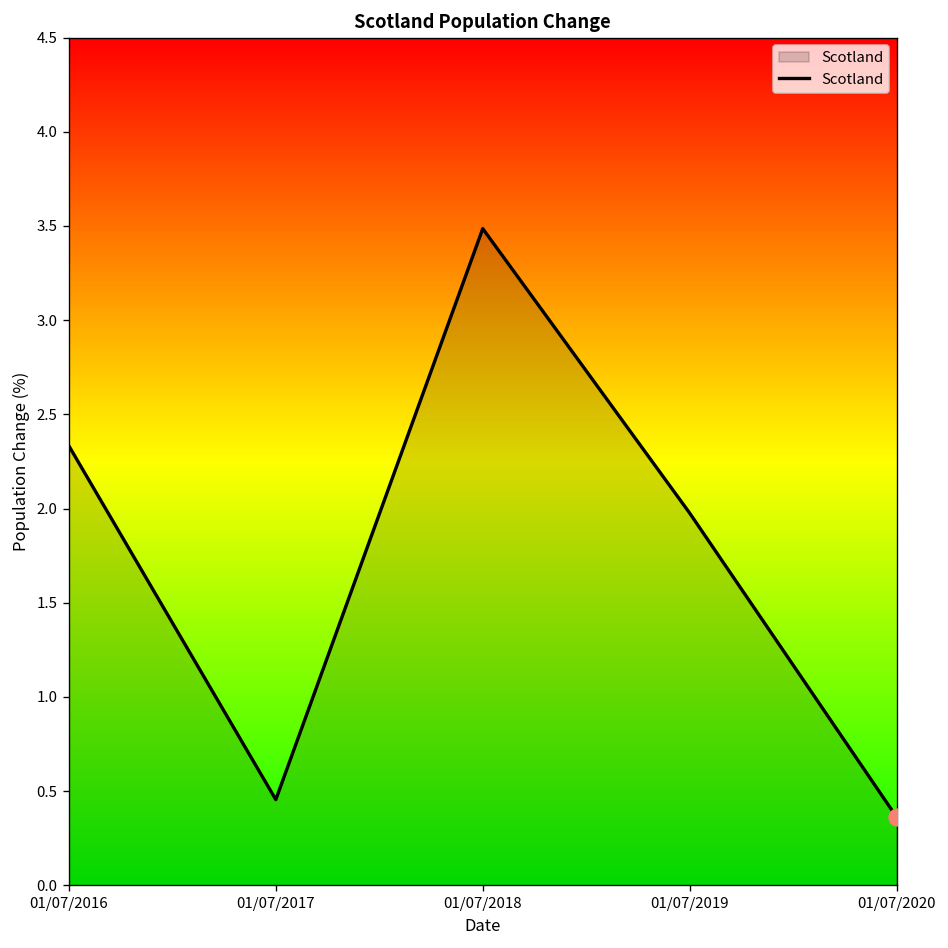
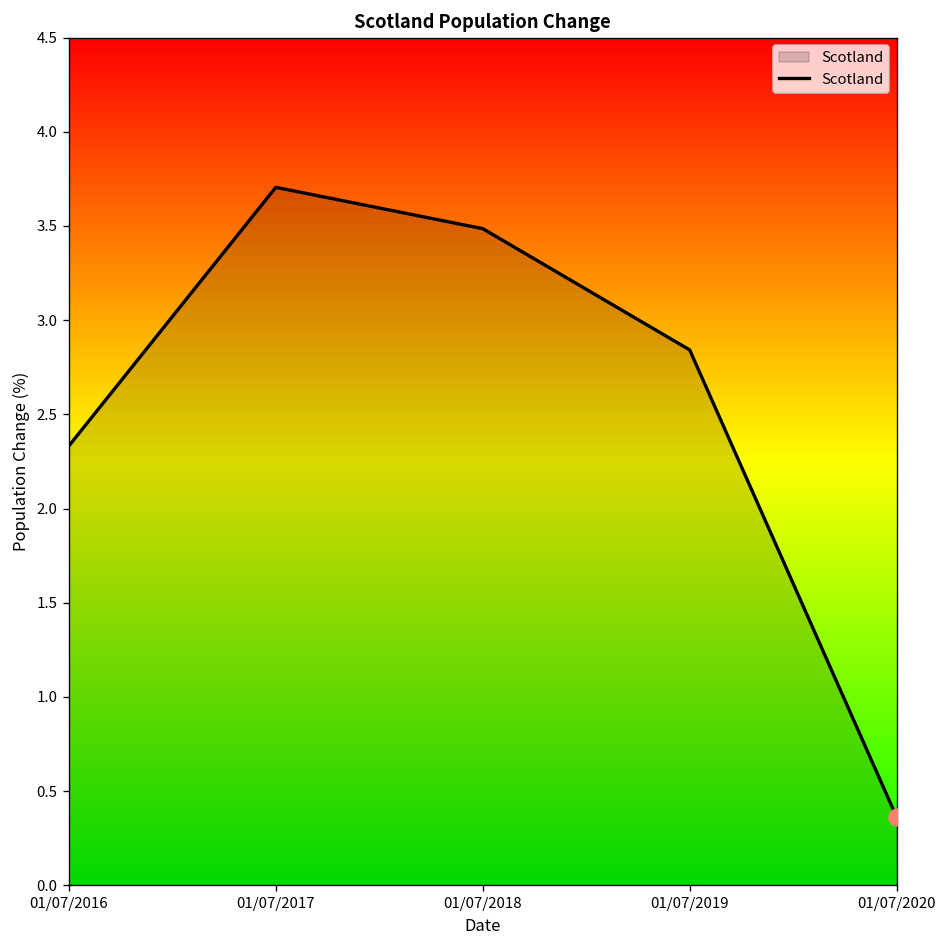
  {
    "Scotland": {
-     "01/07/2017": 0.45,
+     "01/07/2017": 3.71,
      "01/07/2018": 3.49,
-     "01/07/2019": 1.98
+     "01/07/2019": 2.84
    }
  }
